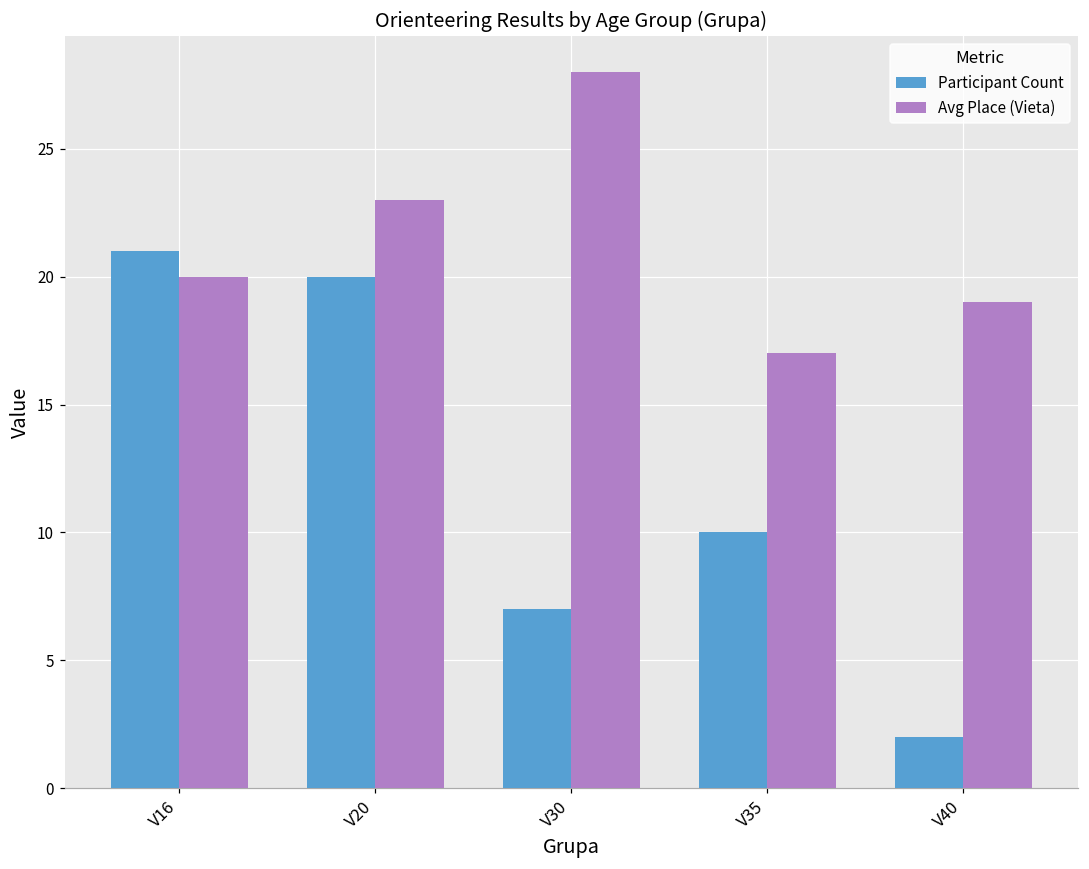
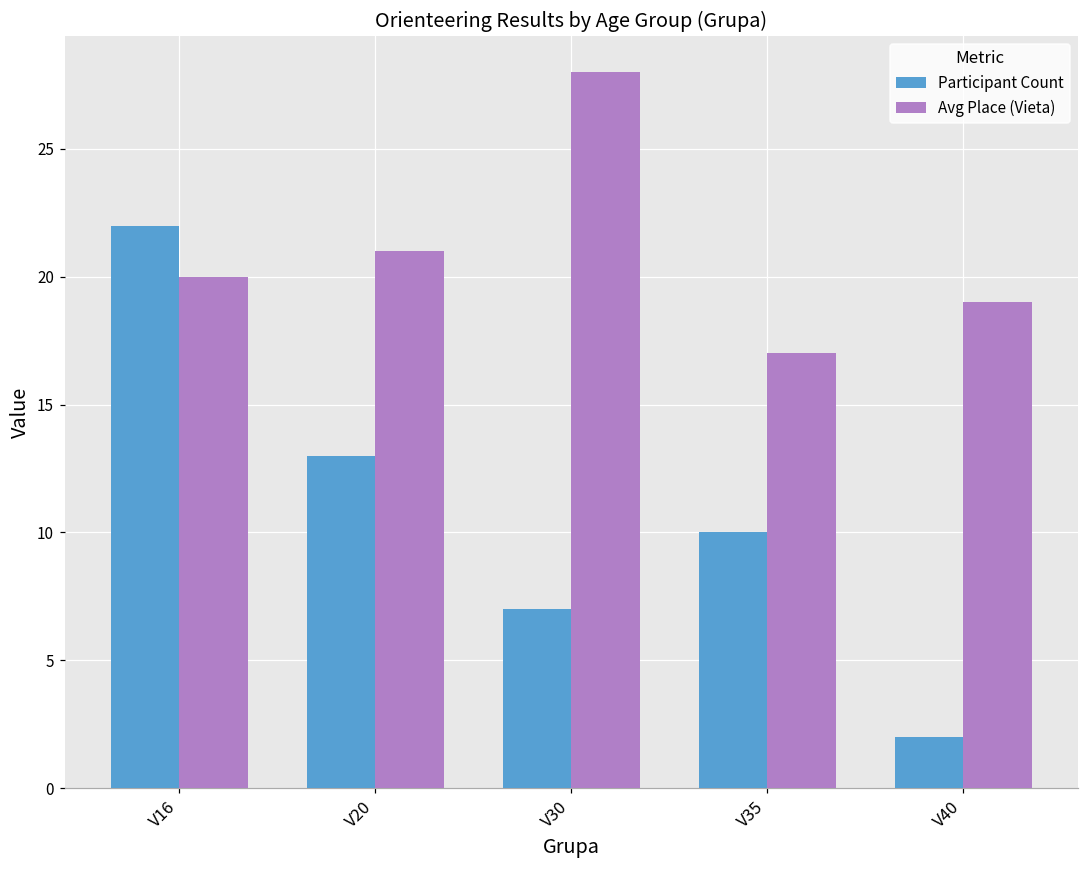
  {
    "Participant Count": {
-     "V16": 21,
-     "V20": 20,
+     "V16": 22,
+     "V20": 13,
      "V30": 7,
      "V35": 10,
      "V40": 2
    },
    "Avg Place (Vieta)": {
      "V16": 20,
-     "V20": 23,
+     "V20": 21,
      "V30": 28,
      "V35": 17,
      "V40": 19
    }
  }
